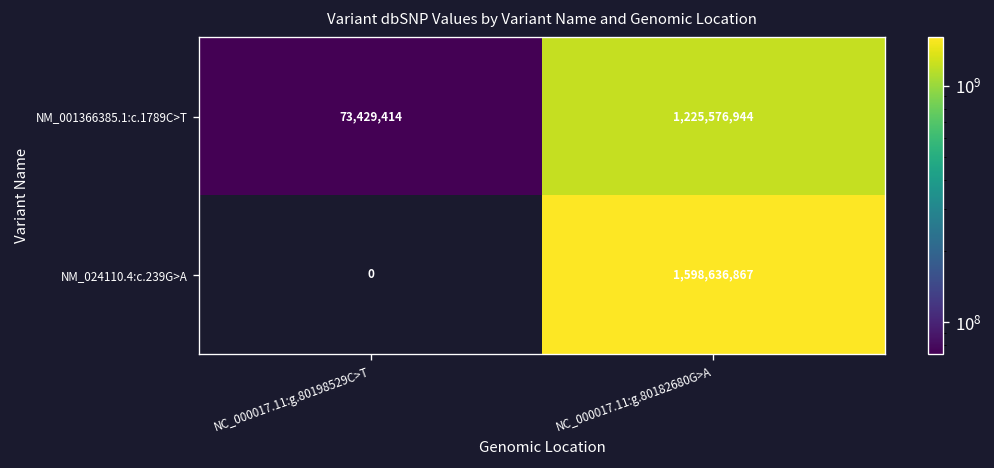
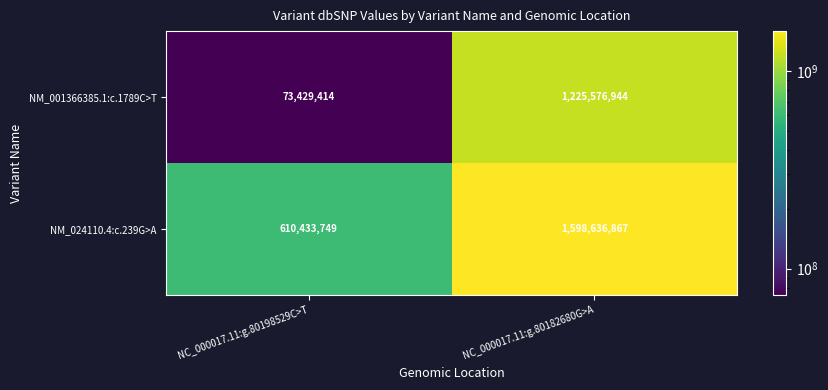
  {
    "NM_001366385.1:c.1789C>T": {
      "NC_000017.11:g.80198529C>T": "73,429,414",
      "NC_000017.11:g.80182680G>A": "1,225,576,944"
    },
    "NM_024110.4:c.239G>A": {
-     "NC_000017.11:g.80198529C>T": "0",
+     "NC_000017.11:g.80198529C>T": "610,433,749",
      "NC_000017.11:g.80182680G>A": "1,598,636,867"
    }
  }
